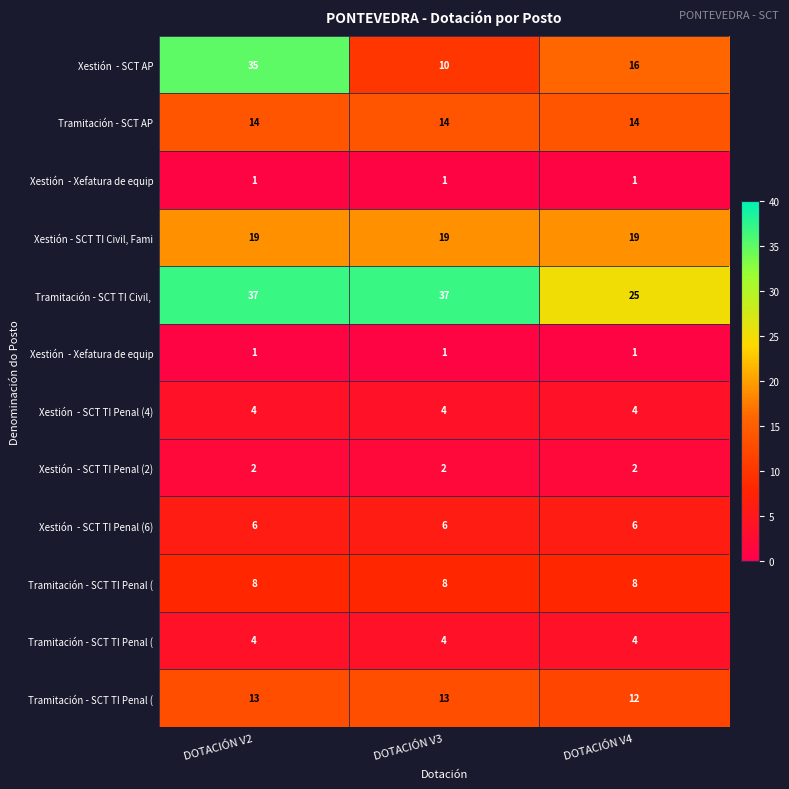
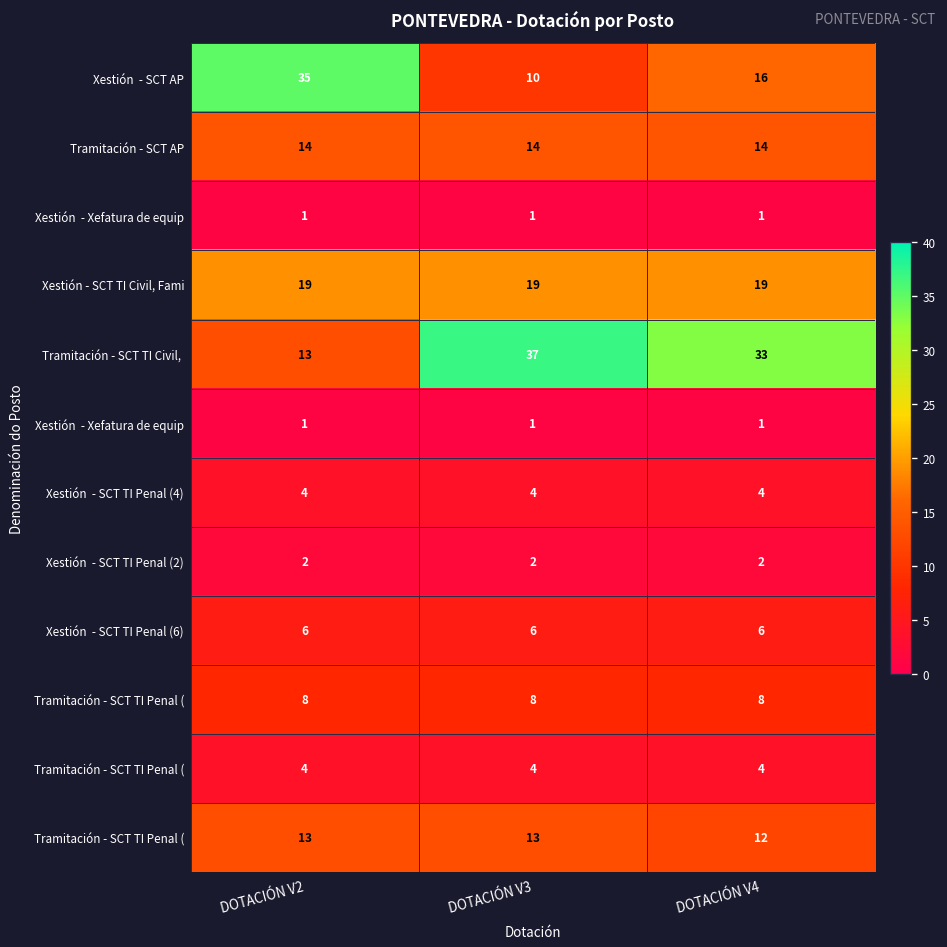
  {
    "Xestión - SCT AP": {
      "DOTACIÓN V2": 35,
      "DOTACIÓN V3": 10,
      "DOTACIÓN V4": 16
    },
    "Tramitación - SCT AP": {
      "DOTACIÓN V2": 14,
      "DOTACIÓN V3": 14,
      "DOTACIÓN V4": 14
    },
    "Xestión - SCT TI Civil, Fami": {
      "DOTACIÓN V2": 19,
      "DOTACIÓN V3": 19,
      "DOTACIÓN V4": 19
    },
    "Tramitación - SCT TI Civil,": {
-     "DOTACIÓN V2": 37,
+     "DOTACIÓN V2": 13,
      "DOTACIÓN V3": 37,
-     "DOTACIÓN V4": 25
+     "DOTACIÓN V4": 33
    },
    "Xestión - SCT TI Penal (4)": {
      "DOTACIÓN V2": 4,
      "DOTACIÓN V3": 4,
      "DOTACIÓN V4": 4
    },
    "Xestión - SCT TI Penal (2)": {
      "DOTACIÓN V2": 2,
      "DOTACIÓN V3": 2,
      "DOTACIÓN V4": 2
    },
    "Xestión - SCT TI Penal (6)": {
      "DOTACIÓN V2": 6,
      "DOTACIÓN V3": 6,
      "DOTACIÓN V4": 6
    }
  }
